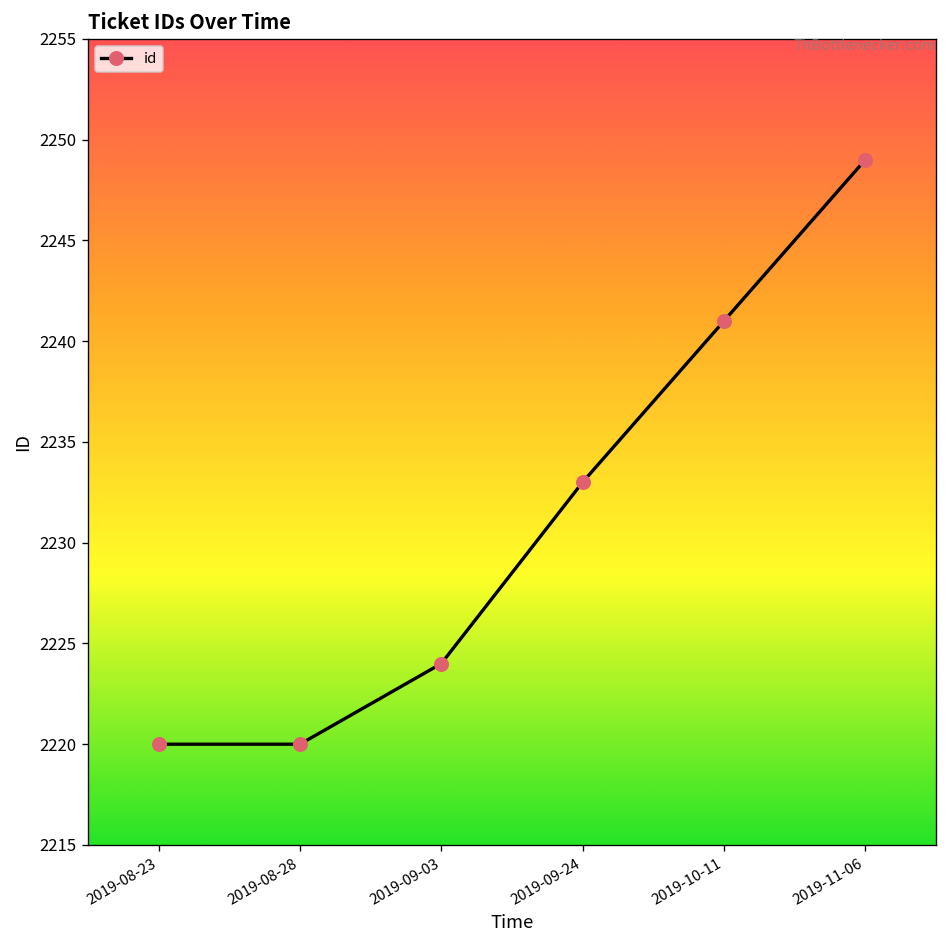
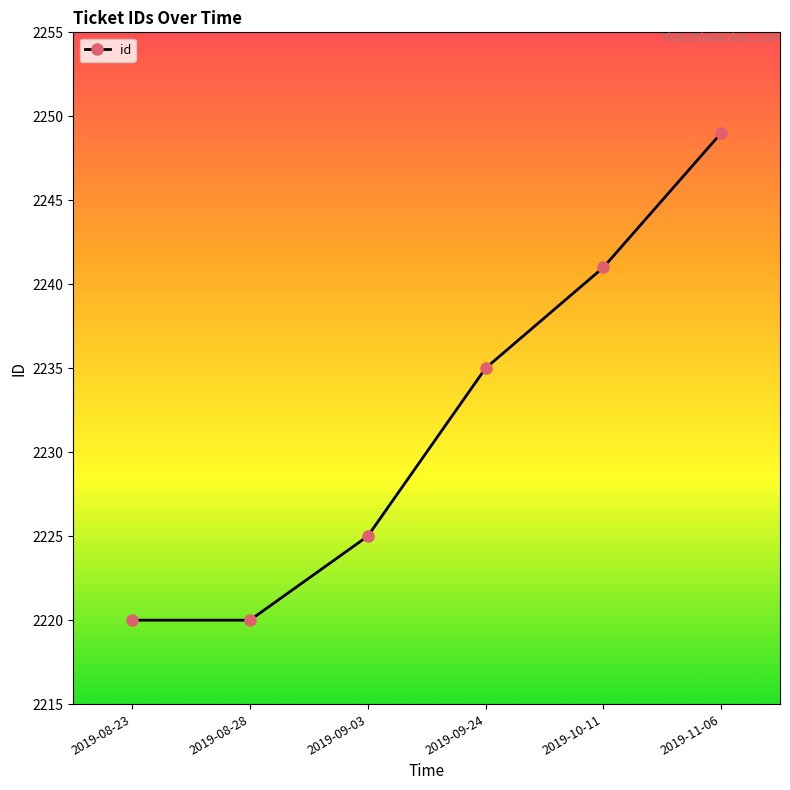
  {
    "2019-08-23": 2220,
    "2019-08-28": 2220,
-   "2019-09-03": 2224,
-   "2019-09-24": 2233,
+   "2019-09-03": 2225,
+   "2019-09-24": 2235,
    "2019-10-11": 2241,
    "2019-11-06": 2249
  }
